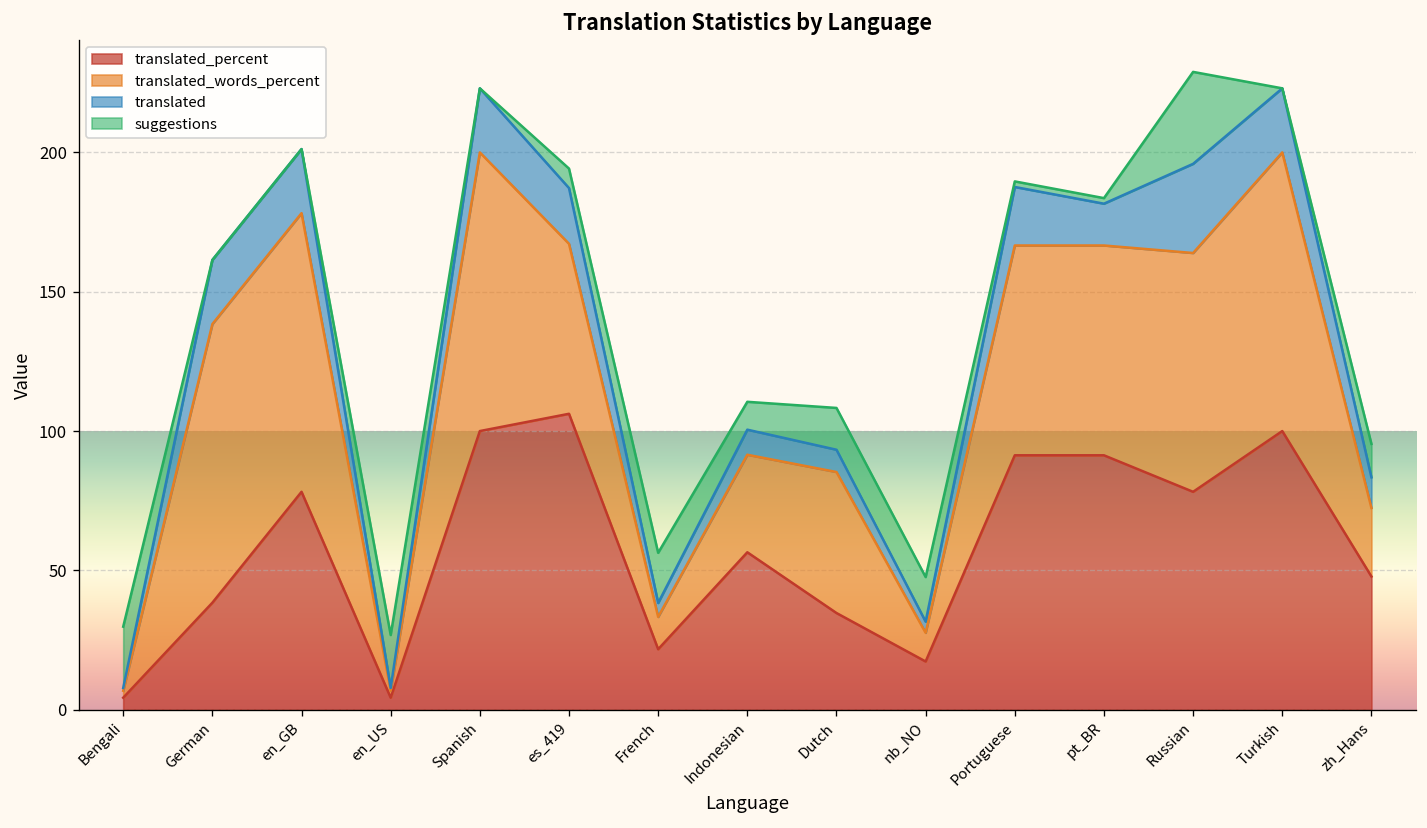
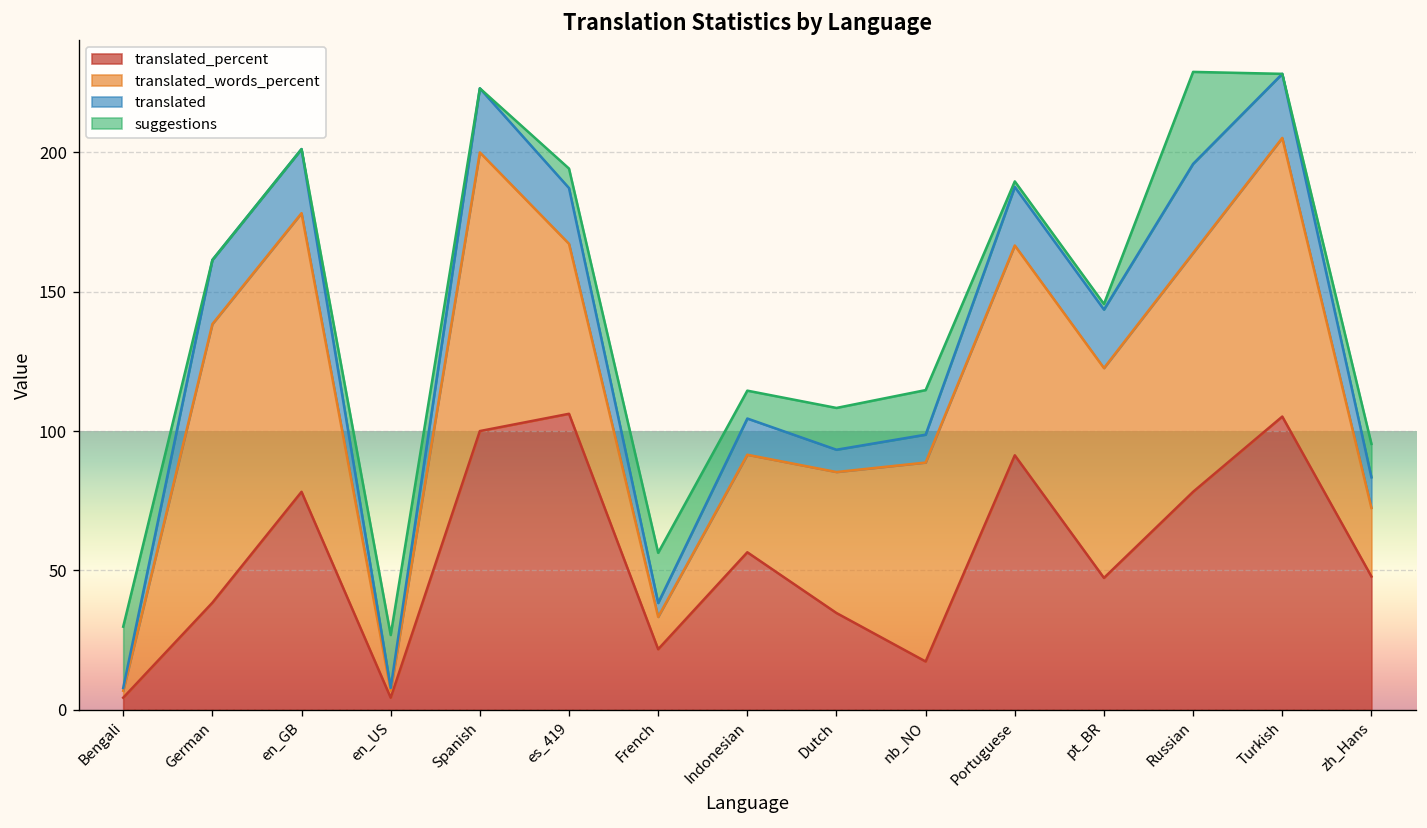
  {
    "translated_percent": {
      "Bengali": 4,
      "German": 38,
      "en_GB": 78,
      "en_US": 4,
      "Spanish": 100,
      "es_419": 106,
      "French": 22,
      "Indonesian": 57,
      "Dutch": 35,
      "nb_NO": 17,
      "Portuguese": 91,
-     "pt_BR": 91,
+     "pt_BR": 47,
      "Russian": 78,
-     "Turkish": 100,
+     "Turkish": 105,
      "zh_Hans": 48
    },
    "translated_words_percent": {
      "German": 100,
      "en_GB": 100,
      "Spanish": 100,
      "es_419": 61,
      "French": 12,
      "Indonesian": 35,
      "Dutch": 51,
-     "nb_NO": 10,
+     "nb_NO": 71,
      "Portuguese": 75,
      "pt_BR": 75,
      "Russian": 86,
      "Turkish": 100,
      "zh_Hans": 25
    },
    "translated": {
      "es_419": 20,
      "French": 5,
-     "Indonesian": 9,
+     "Indonesian": 13,
      "Dutch": 8,
-     "nb_NO": 4,
+     "nb_NO": 10,
      "Portuguese": 21,
-     "pt_BR": 15,
+     "pt_BR": 21,
      "Russian": 32,
      "zh_Hans": 11
    },
    "suggestions": {
      "Bengali": 22,
      "en_US": 19,
      "es_419": 7,
      "French": 18,
      "Indonesian": 10,
      "Dutch": 15,
      "nb_NO": 16,
      "Portuguese": 2,
      "pt_BR": 2,
      "Russian": 33,
      "zh_Hans": 12
    }
  }
